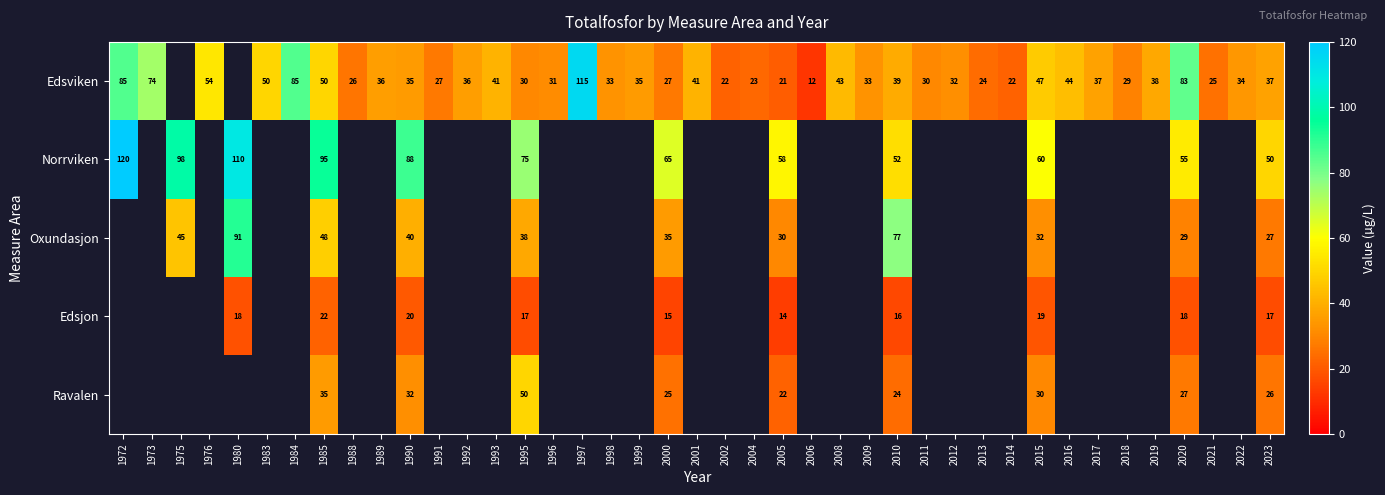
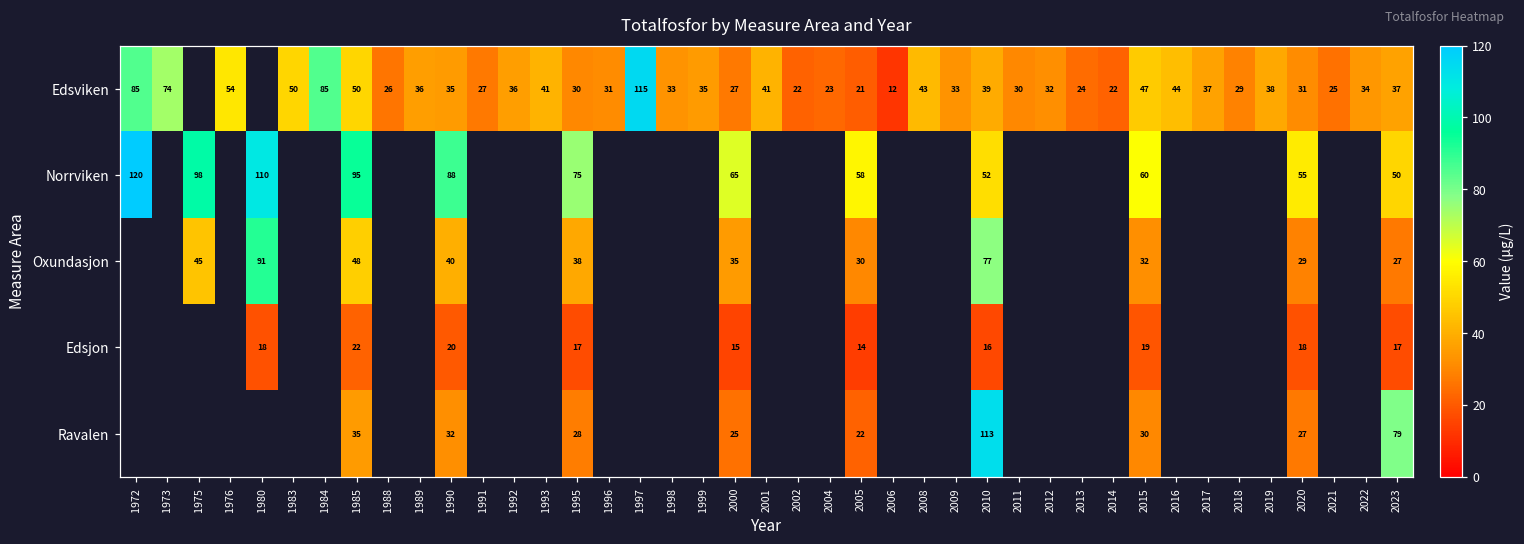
  {
    "Edsviken": {
      "1972": 85,
      "1973": 74,
      "1976": 54,
      "1983": 50,
      "1984": 85,
      "1985": 50,
      "1988": 26,
      "1989": 36,
      "1990": 35,
      "1991": 27,
      "1992": 36,
      "1993": 41,
      "1995": 30,
      "1996": 31,
      "1997": 115,
      "1998": 33,
      "1999": 35,
      "2000": 27,
      "2001": 41,
      "2002": 22,
      "2004": 23,
      "2005": 21,
      "2006": 12,
      "2008": 43,
      "2009": 33,
      "2010": 39,
      "2011": 30,
      "2012": 32,
      "2013": 24,
      "2014": 22,
      "2015": 47,
      "2016": 44,
      "2017": 37,
      "2018": 29,
      "2019": 38,
-     "2020": 83,
+     "2020": 31,
      "2021": 25,
      "2022": 34,
      "2023": 37
    },
    "Norrviken": {
      "1972": 120,
      "1975": 98,
      "1980": 110,
      "1985": 95,
      "1990": 88,
      "1995": 75,
      "2000": 65,
      "2005": 58,
      "2010": 52,
      "2015": 60,
      "2020": 55,
      "2023": 50
    },
    "Oxundasjon": {
      "1975": 45,
      "1980": 91,
      "1985": 48,
      "1990": 40,
      "1995": 38,
      "2000": 35,
      "2005": 30,
      "2010": 77,
      "2015": 32,
      "2020": 29,
      "2023": 27
    },
    "Edsjon": {
      "1980": 18,
      "1985": 22,
      "1990": 20,
      "1995": 17,
      "2000": 15,
      "2005": 14,
      "2010": 16,
      "2015": 19,
      "2020": 18,
      "2023": 17
    },
    "Ravalen": {
      "1985": 35,
      "1990": 32,
-     "1995": 50,
+     "1995": 28,
      "2000": 25,
      "2005": 22,
-     "2010": 24,
+     "2010": 113,
      "2015": 30,
      "2020": 27,
-     "2023": 26
+     "2023": 79
    }
  }
